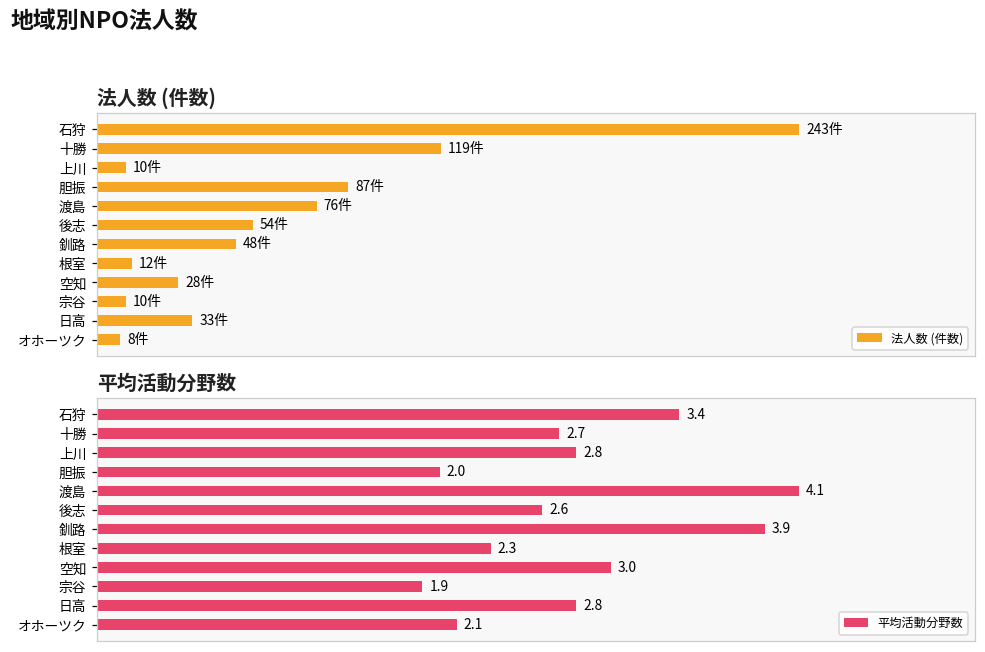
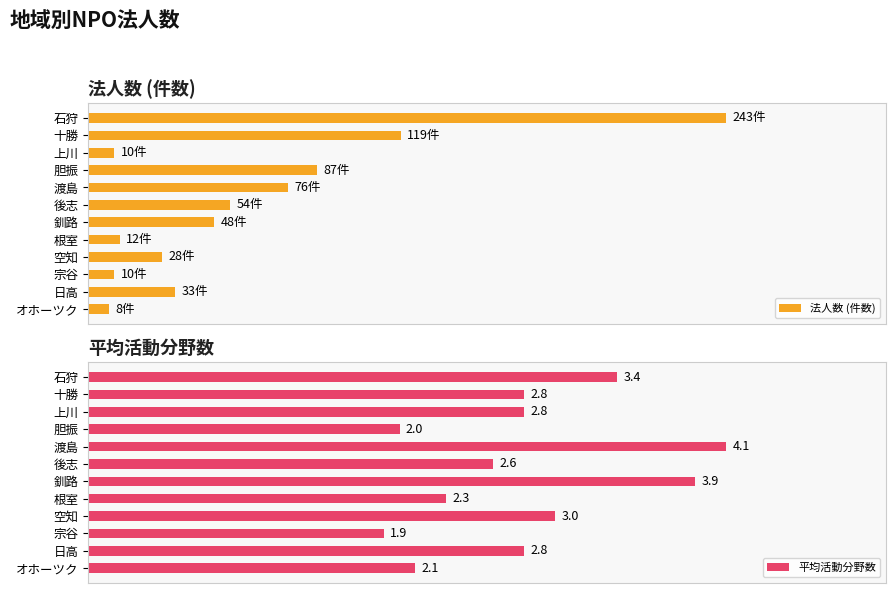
  {
    "平均活動分野数": {
-     "十勝": 2.7
+     "十勝": 2.8
    }
  }
